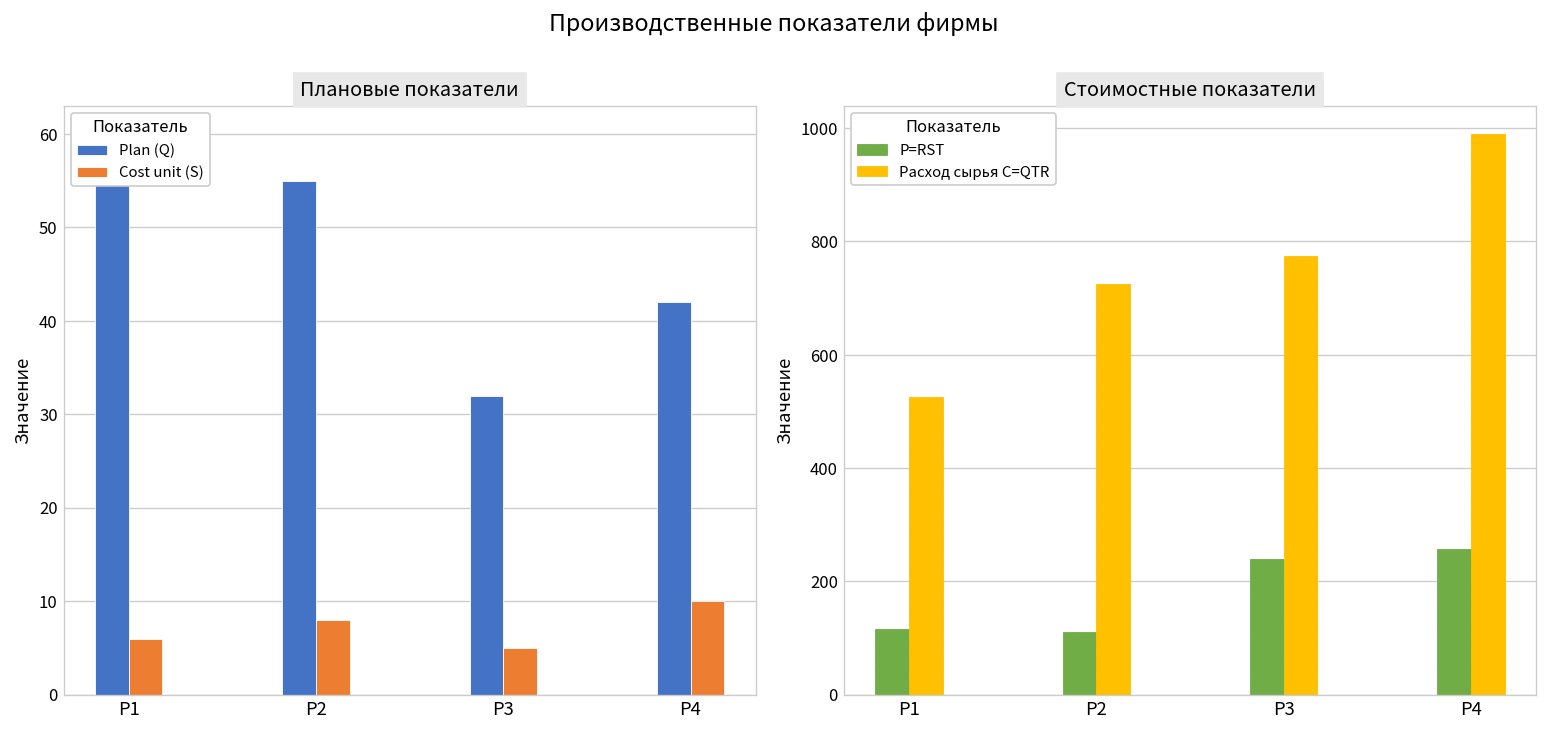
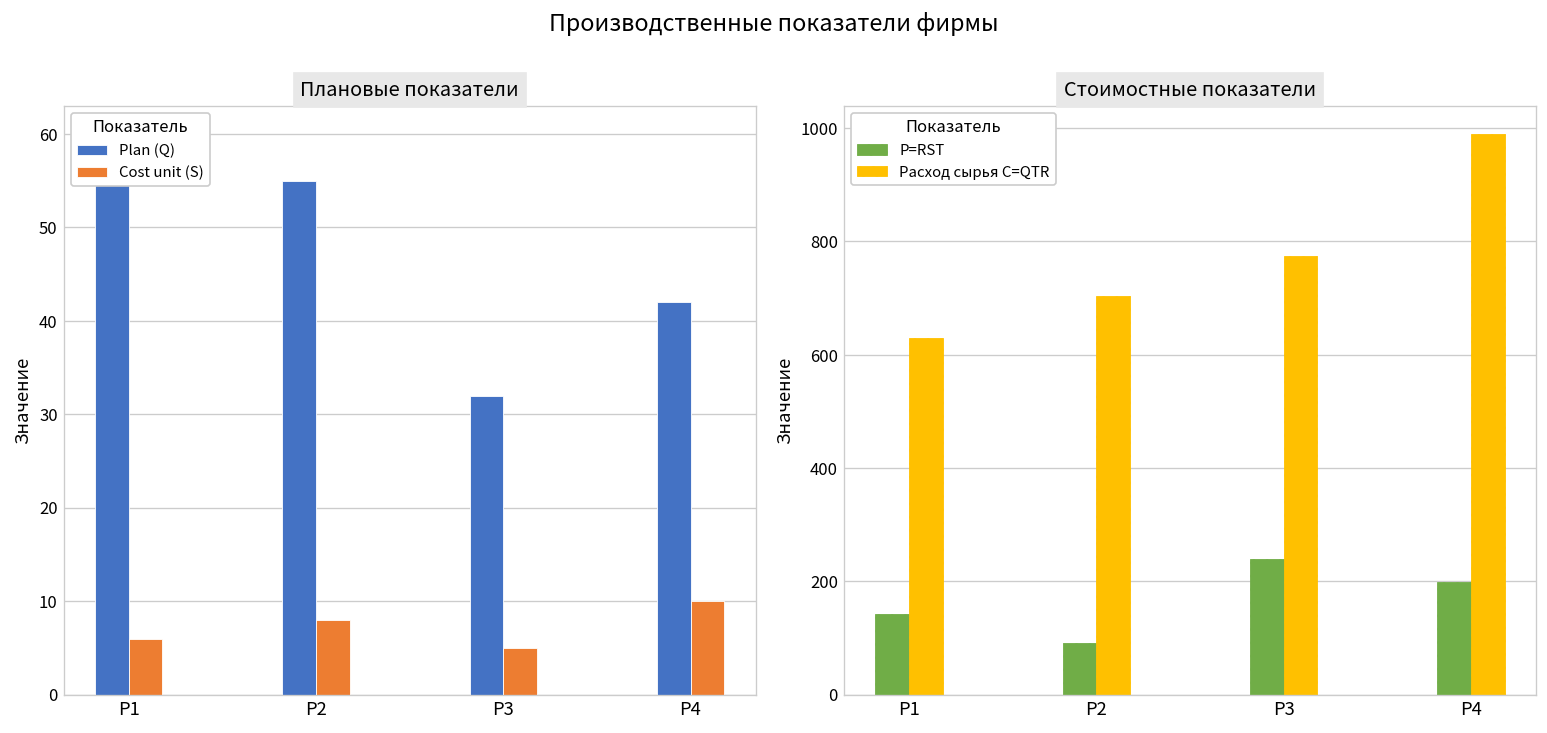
  {
    "Плановые показатели": {
      "Plan (Q)": {
        "P2": 55,
        "P3": 32,
        "P4": 42
      },
      "Cost unit (S)": {
        "P1": 6,
        "P2": 8,
        "P3": 5,
        "P4": 10
      }
    },
    "Стоимостные показатели": {
      "P=RST": {
-       "P1": 120,
-       "P2": 110,
+       "P1": 140,
+       "P2": 90,
        "P3": 240,
-       "P4": 260
+       "P4": 200
      },
      "Расход сырья C=QTR": {
-       "P1": 530,
-       "P2": 730,
+       "P1": 630,
+       "P2": 700,
        "P3": 780,
        "P4": 990
      }
    }
  }
